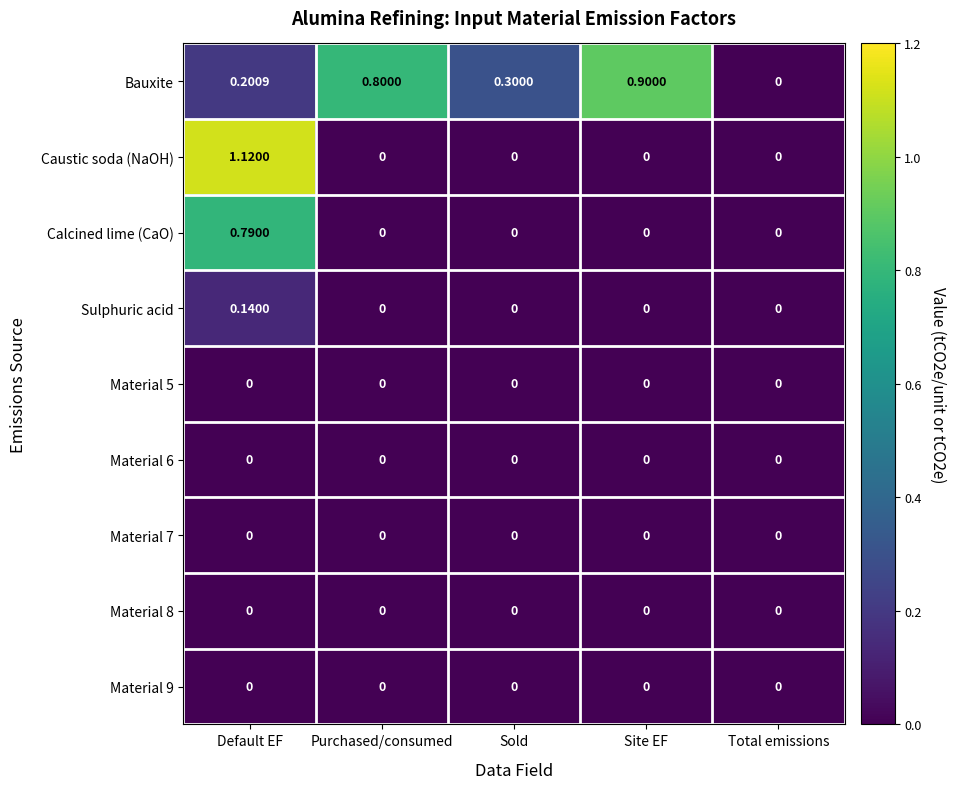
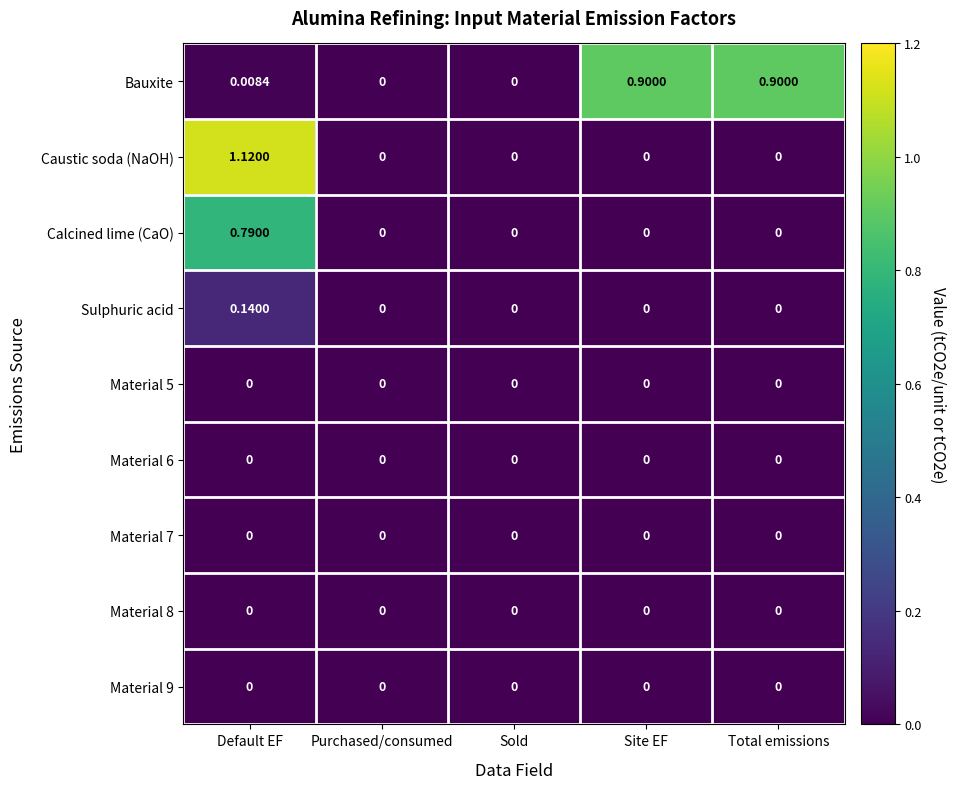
  {
    "Bauxite": {
-     "Default EF": 0.2009,
-     "Purchased/consumed": 0.8000,
-     "Sold": 0.3000,
+     "Default EF": 0.0084,
+     "Purchased/consumed": 0,
+     "Sold": 0,
      "Site EF": 0.9000,
-     "Total emissions": 0
+     "Total emissions": 0.9000
    },
    "Caustic soda (NaOH)": {
      "Default EF": 1.1200,
      "Purchased/consumed": 0,
      "Sold": 0,
      "Site EF": 0,
      "Total emissions": 0
    },
    "Calcined lime (CaO)": {
      "Default EF": 0.7900,
      "Purchased/consumed": 0,
      "Sold": 0,
      "Site EF": 0,
      "Total emissions": 0
    },
    "Sulphuric acid": {
      "Default EF": 0.1400,
      "Purchased/consumed": 0,
      "Sold": 0,
      "Site EF": 0,
      "Total emissions": 0
    },
    "Material 5": {
      "Default EF": 0,
      "Purchased/consumed": 0,
      "Sold": 0,
      "Site EF": 0,
      "Total emissions": 0
    },
    "Material 6": {
      "Default EF": 0,
      "Purchased/consumed": 0,
      "Sold": 0,
      "Site EF": 0,
      "Total emissions": 0
    },
    "Material 7": {
      "Default EF": 0,
      "Purchased/consumed": 0,
      "Sold": 0,
      "Site EF": 0,
      "Total emissions": 0
    },
    "Material 8": {
      "Default EF": 0,
      "Purchased/consumed": 0,
      "Sold": 0,
      "Site EF": 0,
      "Total emissions": 0
    },
    "Material 9": {
      "Default EF": 0,
      "Purchased/consumed": 0,
      "Sold": 0,
      "Site EF": 0,
      "Total emissions": 0
    }
  }
